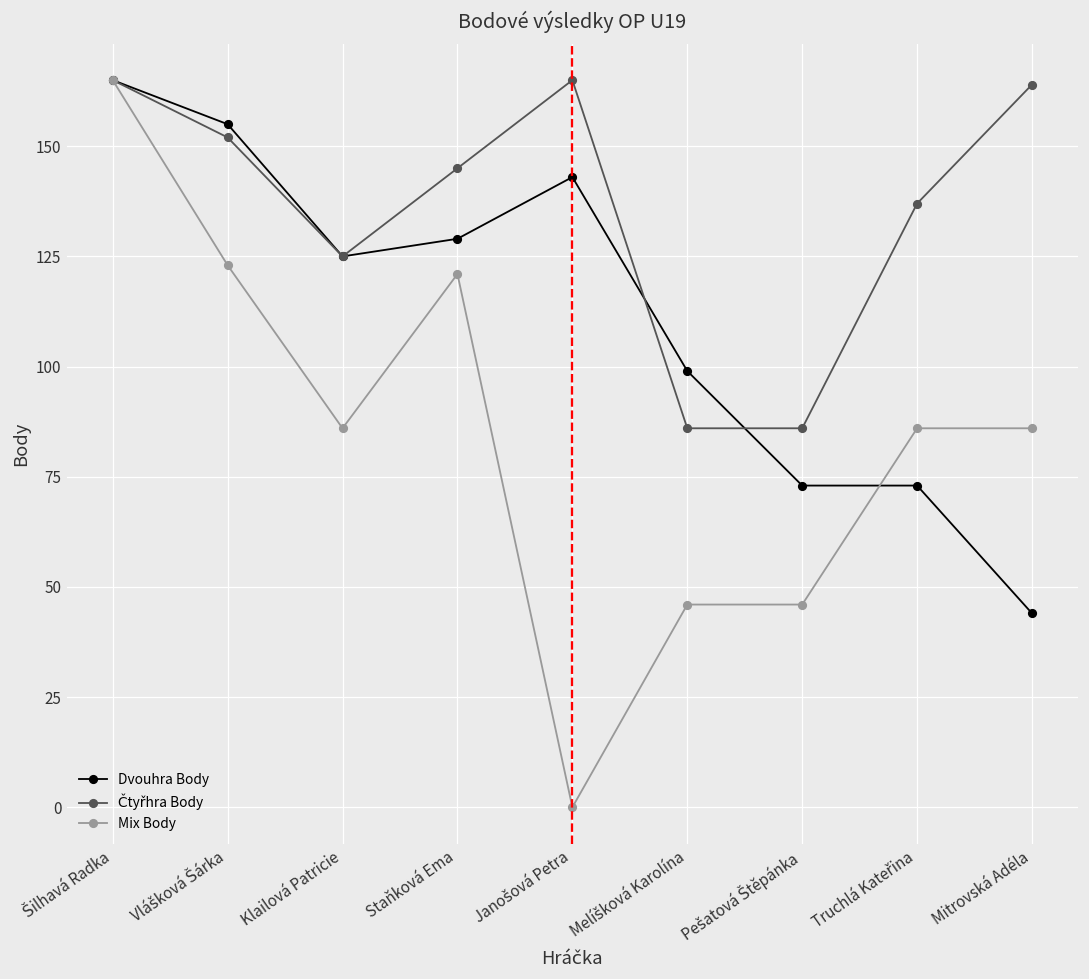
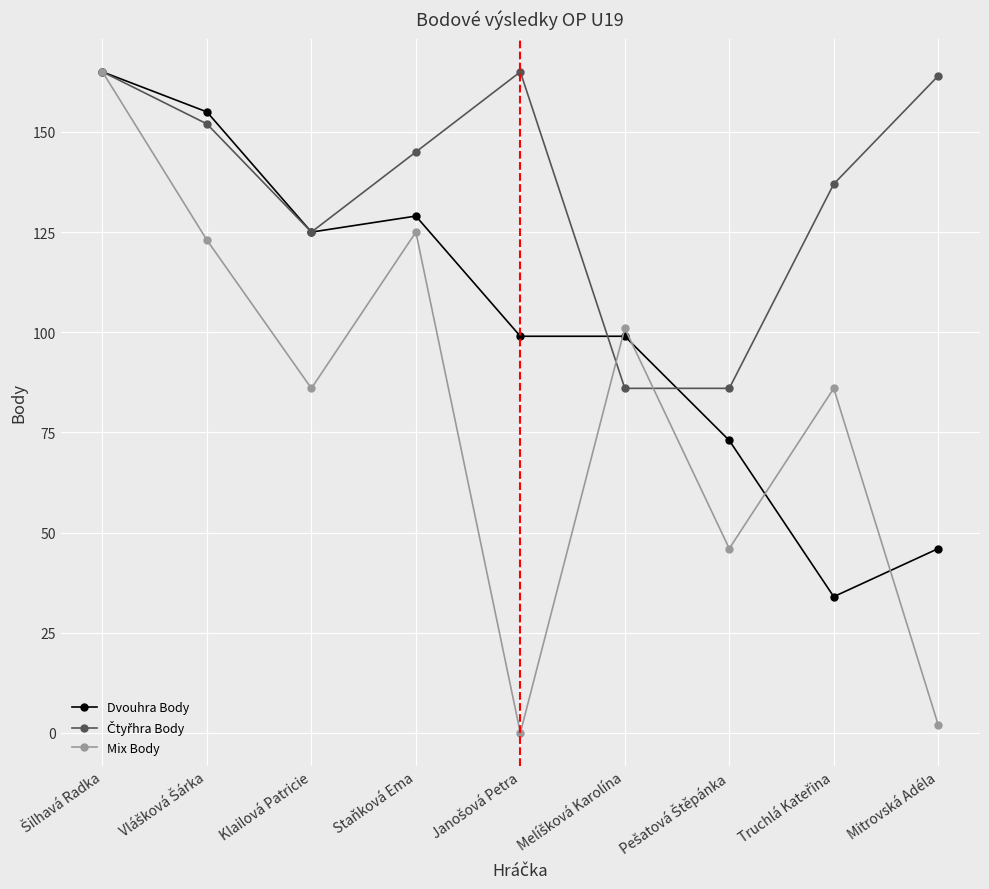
  {
    "Dvouhra Body": {
      "Vlášková Šárka": 155,
      "Staňková Ema": 129,
-     "Janošová Petra": 143,
+     "Janošová Petra": 99,
      "Melíšková Karolína": 99,
      "Pešatová Štěpánka": 73,
-     "Truchlá Kateřina": 73,
-     "Mitrovská Adéla": 44
+     "Truchlá Kateřina": 34,
+     "Mitrovská Adéla": 46
    },
    "Čtyřhra Body": {
      "Vlášková Šárka": 152,
      "Staňková Ema": 145,
      "Janošová Petra": 165,
      "Melíšková Karolína": 86,
      "Pešatová Štěpánka": 86,
      "Truchlá Kateřina": 137,
      "Mitrovská Adéla": 164
    },
    "Mix Body": {
      "Vlášková Šárka": 123,
      "Klailová Patricie": 86,
-     "Staňková Ema": 121,
+     "Staňková Ema": 125,
      "Janošová Petra": 0,
-     "Melíšková Karolína": 46,
+     "Melíšková Karolína": 101,
      "Pešatová Štěpánka": 46,
      "Truchlá Kateřina": 86,
-     "Mitrovská Adéla": 86
+     "Mitrovská Adéla": 2
    }
  }
